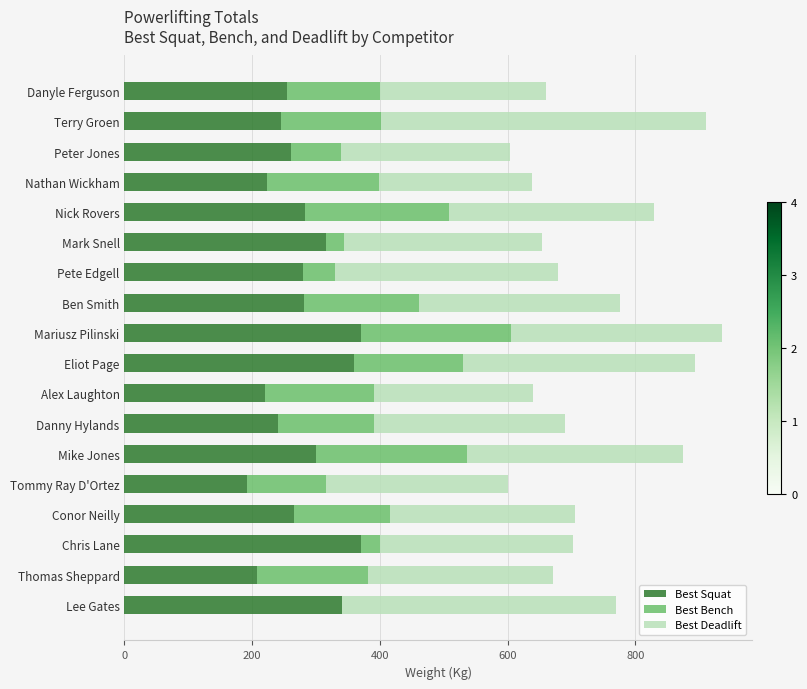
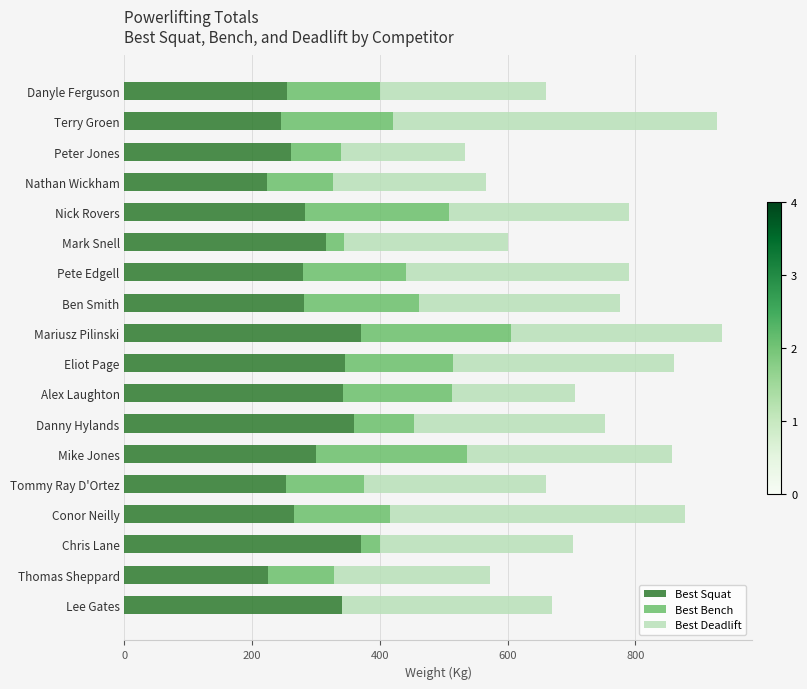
  {
    "Best Squat": {
      "Danyle Ferguson": 260,
      "Terry Groen": 250,
      "Peter Jones": 260,
      "Nathan Wickham": 220,
      "Nick Rovers": 280,
      "Mark Snell": 320,
      "Pete Edgell": 280,
      "Ben Smith": 280,
      "Mariusz Pilinski": 370,
-     "Eliot Page": 360,
-     "Alex Laughton": 220,
-     "Danny Hylands": 240,
+     "Eliot Page": 350,
+     "Alex Laughton": 340,
+     "Danny Hylands": 360,
      "Mike Jones": 300,
-     "Tommy Ray D'Ortez": 190,
+     "Tommy Ray D'Ortez": 250,
      "Conor Neilly": 270,
      "Chris Lane": 370,
-     "Thomas Sheppard": 210,
+     "Thomas Sheppard": 230,
      "Lee Gates": 340
    },
    "Best Bench": {
      "Danyle Ferguson": 140,
-     "Terry Groen": 160,
+     "Terry Groen": 180,
      "Peter Jones": 80,
-     "Nathan Wickham": 180,
+     "Nathan Wickham": 100,
      "Nick Rovers": 230,
      "Mark Snell": 30,
-     "Pete Edgell": 50,
+     "Pete Edgell": 160,
      "Ben Smith": 180,
      "Mariusz Pilinski": 240,
      "Eliot Page": 170,
      "Alex Laughton": 170,
-     "Danny Hylands": 150,
+     "Danny Hylands": 90,
      "Mike Jones": 240,
      "Tommy Ray D'Ortez": 120,
      "Conor Neilly": 150,
      "Chris Lane": 30,
-     "Thomas Sheppard": 170,
+     "Thomas Sheppard": 100,
      "Lee Gates": 0
    },
    "Best Deadlift": {
      "Danyle Ferguson": 260,
      "Terry Groen": 510,
-     "Peter Jones": 260,
+     "Peter Jones": 190,
      "Nathan Wickham": 240,
-     "Nick Rovers": 320,
-     "Mark Snell": 310,
+     "Nick Rovers": 280,
+     "Mark Snell": 260,
      "Pete Edgell": 350,
      "Ben Smith": 310,
      "Mariusz Pilinski": 330,
-     "Eliot Page": 360,
-     "Alex Laughton": 250,
+     "Eliot Page": 340,
+     "Alex Laughton": 190,
      "Danny Hylands": 300,
-     "Mike Jones": 340,
+     "Mike Jones": 320,
      "Tommy Ray D'Ortez": 280,
-     "Conor Neilly": 290,
+     "Conor Neilly": 460,
      "Chris Lane": 300,
-     "Thomas Sheppard": 290,
-     "Lee Gates": 430
+     "Thomas Sheppard": 240,
+     "Lee Gates": 330
    }
  }
